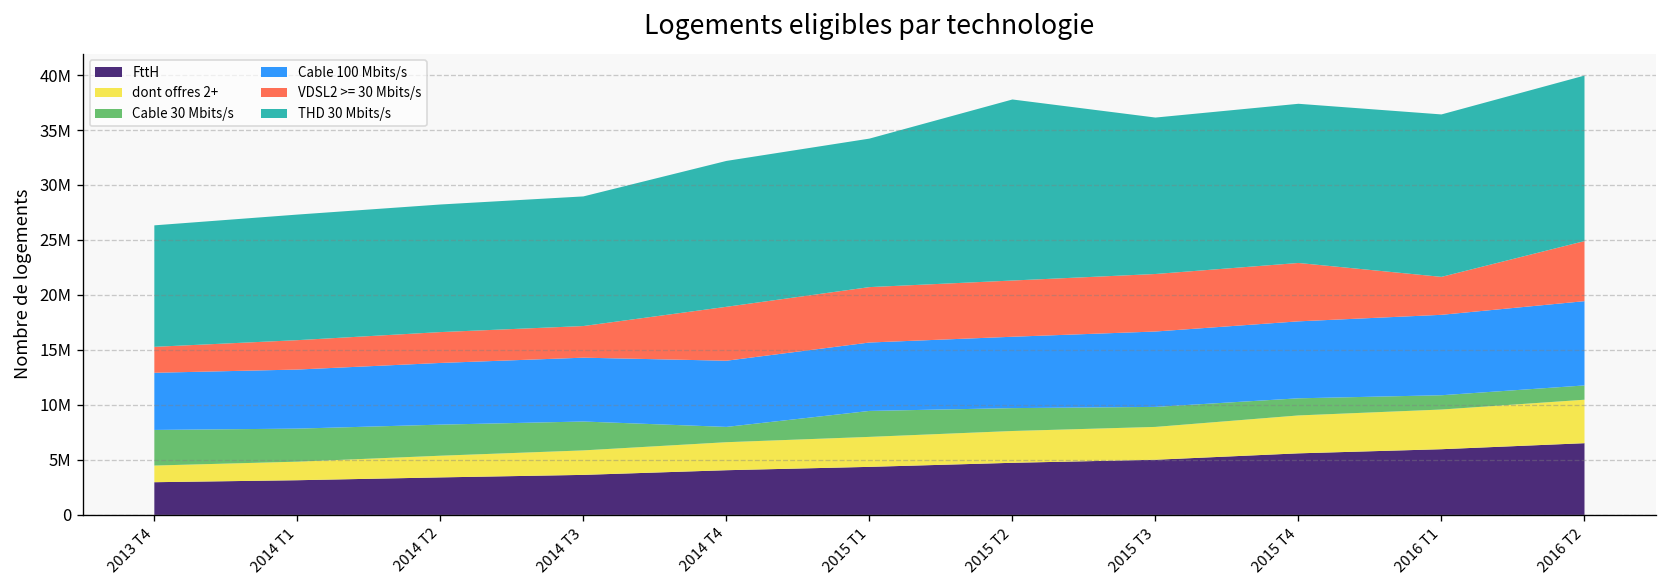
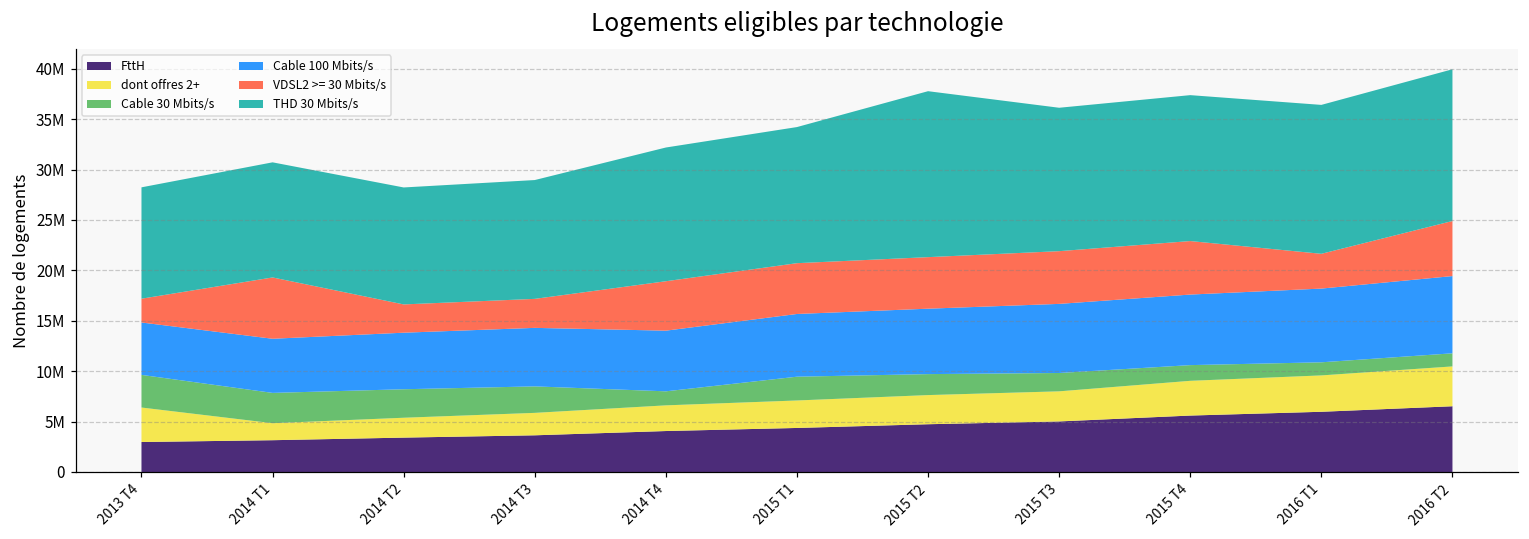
  {
    "FttH": {
      "2013 T4": 3000000,
      "2014 T1": 3000000,
      "2014 T2": 3000000,
      "2014 T3": 4000000,
      "2014 T4": 4000000,
      "2015 T1": 4000000,
      "2015 T2": 5000000,
      "2015 T3": 5000000,
      "2015 T4": 6000000,
      "2016 T1": 6000000,
      "2016 T2": 7000000
    },
    "dont offres 2+": {
-     "2013 T4": 2000000,
+     "2013 T4": 3000000,
      "2014 T1": 2000000,
      "2014 T2": 2000000,
      "2014 T3": 2000000,
      "2014 T4": 3000000,
      "2015 T1": 3000000,
      "2015 T2": 3000000,
      "2015 T3": 3000000,
      "2015 T4": 3000000,
      "2016 T1": 4000000,
      "2016 T2": 4000000
    },
    "Cable 30 Mbits/s": {
      "2013 T4": 3000000,
      "2014 T1": 3000000,
      "2014 T2": 3000000,
      "2014 T3": 3000000,
      "2014 T4": 1000000,
      "2015 T1": 2000000,
      "2015 T2": 2000000,
      "2015 T3": 2000000,
      "2015 T4": 2000000,
      "2016 T1": 1000000,
      "2016 T2": 1000000
    },
    "Cable 100 Mbits/s": {
      "2013 T4": 5000000,
      "2014 T1": 5000000,
      "2014 T2": 6000000,
      "2014 T3": 6000000,
      "2014 T4": 6000000,
      "2015 T1": 6000000,
      "2015 T2": 6000000,
      "2015 T3": 7000000,
      "2015 T4": 7000000,
      "2016 T1": 7000000,
      "2016 T2": 8000000
    },
    "VDSL2 >= 30 Mbits/s": {
      "2013 T4": 2000000,
-     "2014 T1": 3000000,
+     "2014 T1": 6000000,
      "2014 T2": 3000000,
      "2014 T3": 3000000,
      "2014 T4": 5000000,
      "2015 T1": 5000000,
      "2015 T2": 5000000,
      "2015 T3": 5000000,
      "2015 T4": 5000000,
      "2016 T1": 3000000,
      "2016 T2": 5000000
    },
    "THD 30 Mbits/s": {
      "2013 T4": 11000000,
      "2014 T1": 11000000,
      "2014 T2": 12000000,
      "2014 T3": 12000000,
      "2014 T4": 13000000,
      "2015 T1": 14000000,
      "2015 T2": 16000000,
      "2015 T3": 14000000,
      "2015 T4": 14000000,
      "2016 T1": 15000000,
      "2016 T2": 15000000
    }
  }
